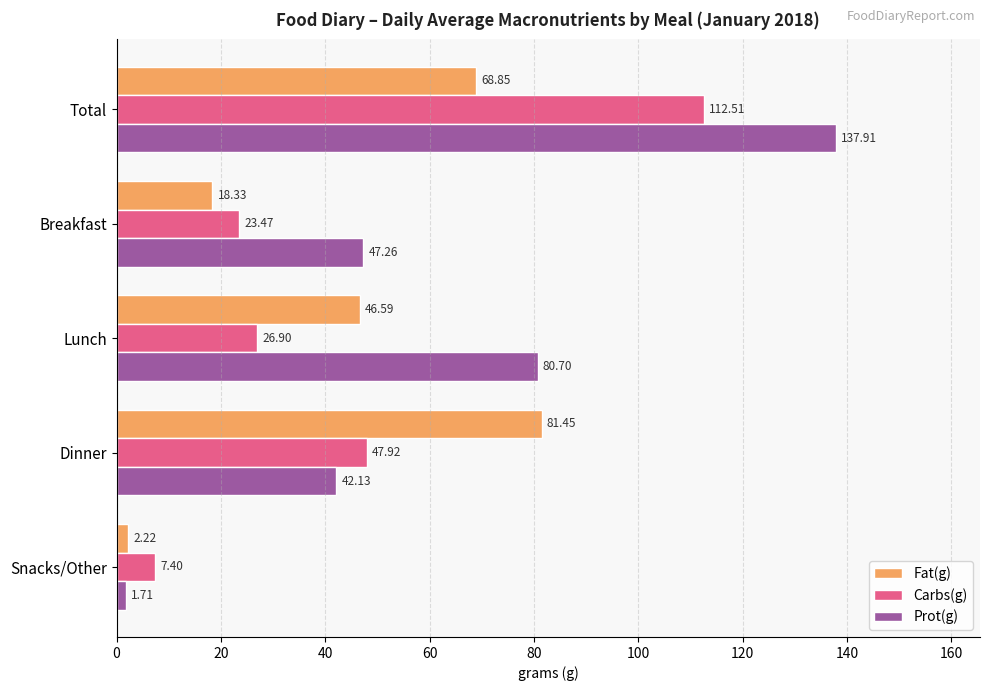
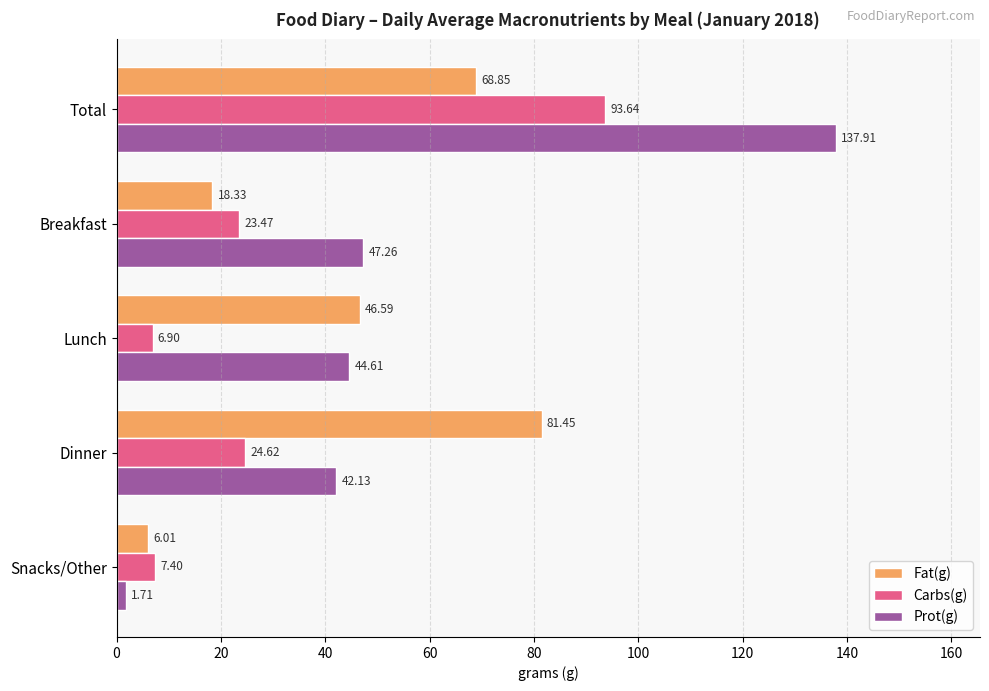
  {
    "Fat(g)": {
      "Total": 68.85,
      "Breakfast": 18.33,
      "Lunch": 46.59,
      "Dinner": 81.45,
-     "Snacks/Other": 2.22
+     "Snacks/Other": 6.01
    },
    "Carbs(g)": {
-     "Total": 112.51,
+     "Total": 93.64,
      "Breakfast": 23.47,
-     "Lunch": 26.90,
-     "Dinner": 47.92,
+     "Lunch": 6.90,
+     "Dinner": 24.62,
      "Snacks/Other": 7.40
    },
    "Prot(g)": {
      "Total": 137.91,
      "Breakfast": 47.26,
-     "Lunch": 80.70,
+     "Lunch": 44.61,
      "Dinner": 42.13,
      "Snacks/Other": 1.71
    }
  }
